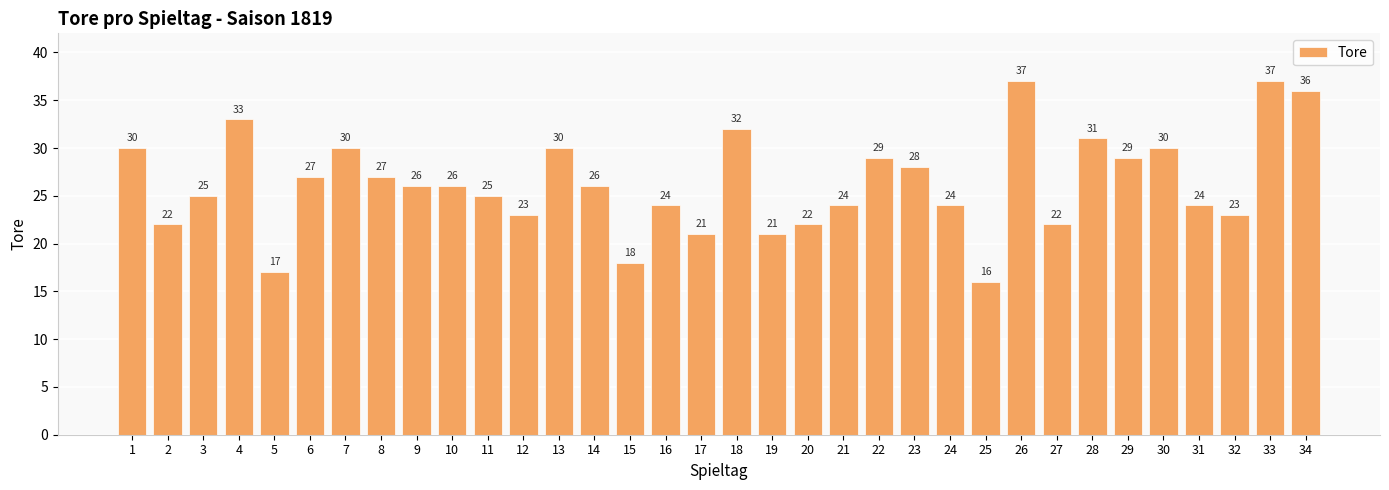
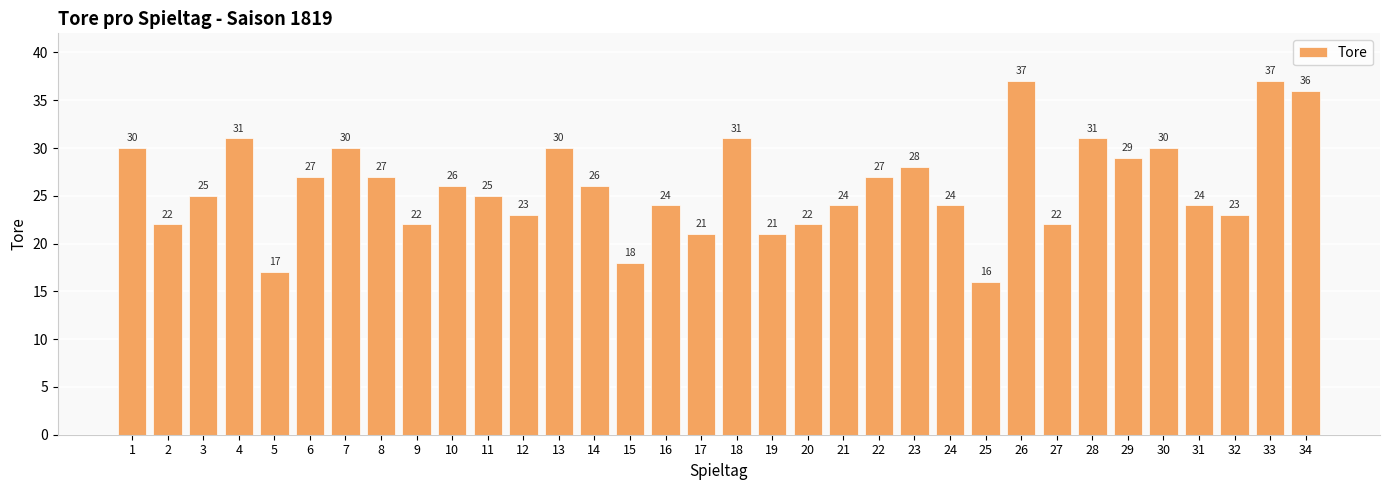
  {
    "1": 30,
    "2": 22,
    "3": 25,
-   "4": 33,
+   "4": 31,
    "5": 17,
    "6": 27,
    "7": 30,
    "8": 27,
-   "9": 26,
+   "9": 22,
    "10": 26,
    "11": 25,
    "12": 23,
    "13": 30,
    "14": 26,
    "15": 18,
    "16": 24,
    "17": 21,
-   "18": 32,
+   "18": 31,
    "19": 21,
    "20": 22,
    "21": 24,
-   "22": 29,
+   "22": 27,
    "23": 28,
    "24": 24,
    "25": 16,
    "26": 37,
    "27": 22,
    "28": 31,
    "29": 29,
    "30": 30,
    "31": 24,
    "32": 23,
    "33": 37,
    "34": 36
  }
